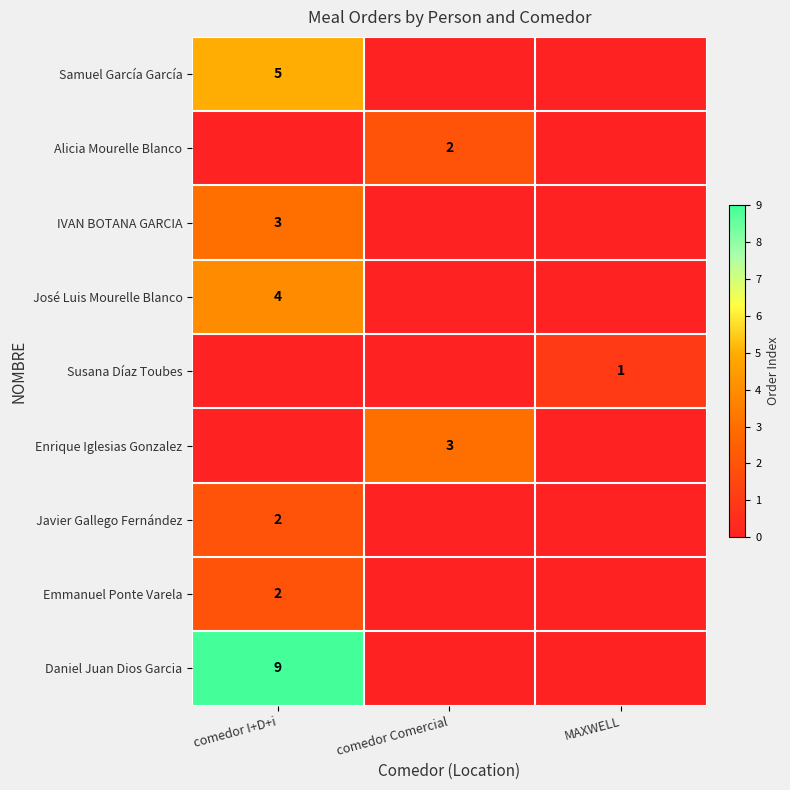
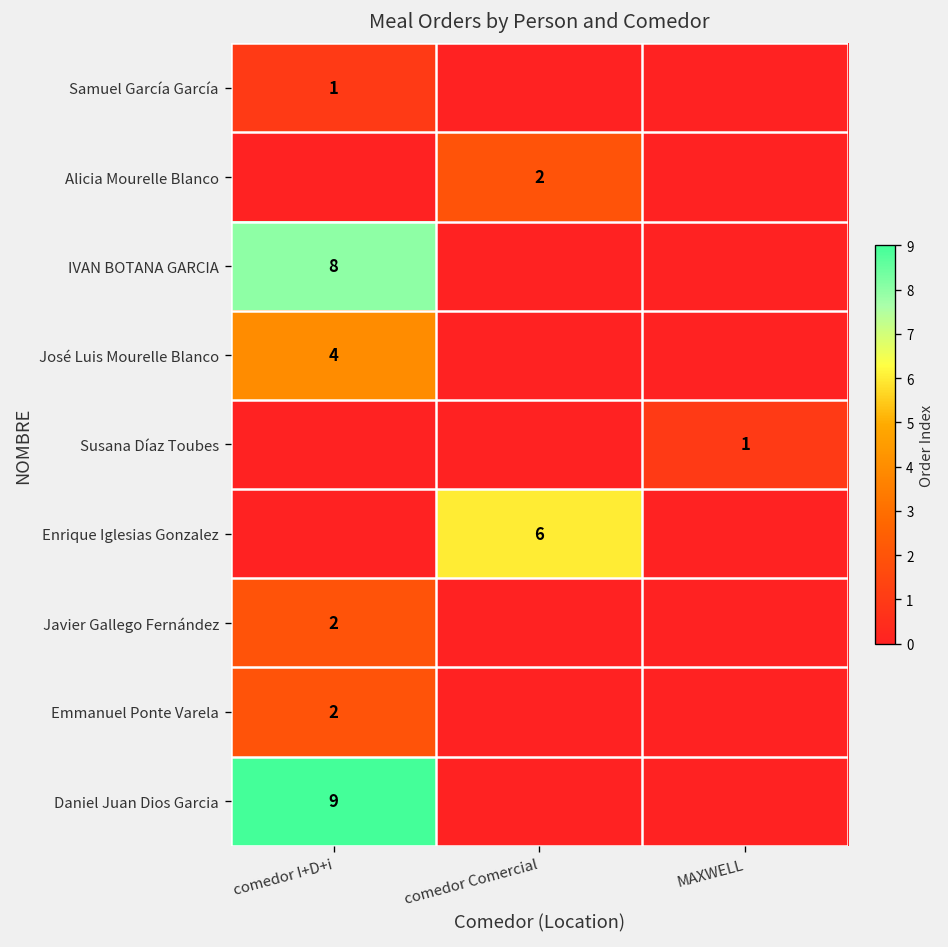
  {
    "Samuel García García": {
-     "comedor I+D+i": 5
+     "comedor I+D+i": 1
    },
    "Alicia Mourelle Blanco": {
      "comedor Comercial": 2
    },
    "IVAN BOTANA GARCIA": {
-     "comedor I+D+i": 3
+     "comedor I+D+i": 8
    },
    "José Luis Mourelle Blanco": {
      "comedor I+D+i": 4
    },
    "Susana Díaz Toubes": {
      "MAXWELL": 1
    },
    "Enrique Iglesias Gonzalez": {
-     "comedor Comercial": 3
+     "comedor Comercial": 6
    },
    "Javier Gallego Fernández": {
      "comedor I+D+i": 2
    },
    "Emmanuel Ponte Varela": {
      "comedor I+D+i": 2
    },
    "Daniel Juan Dios Garcia": {
      "comedor I+D+i": 9
    }
  }
